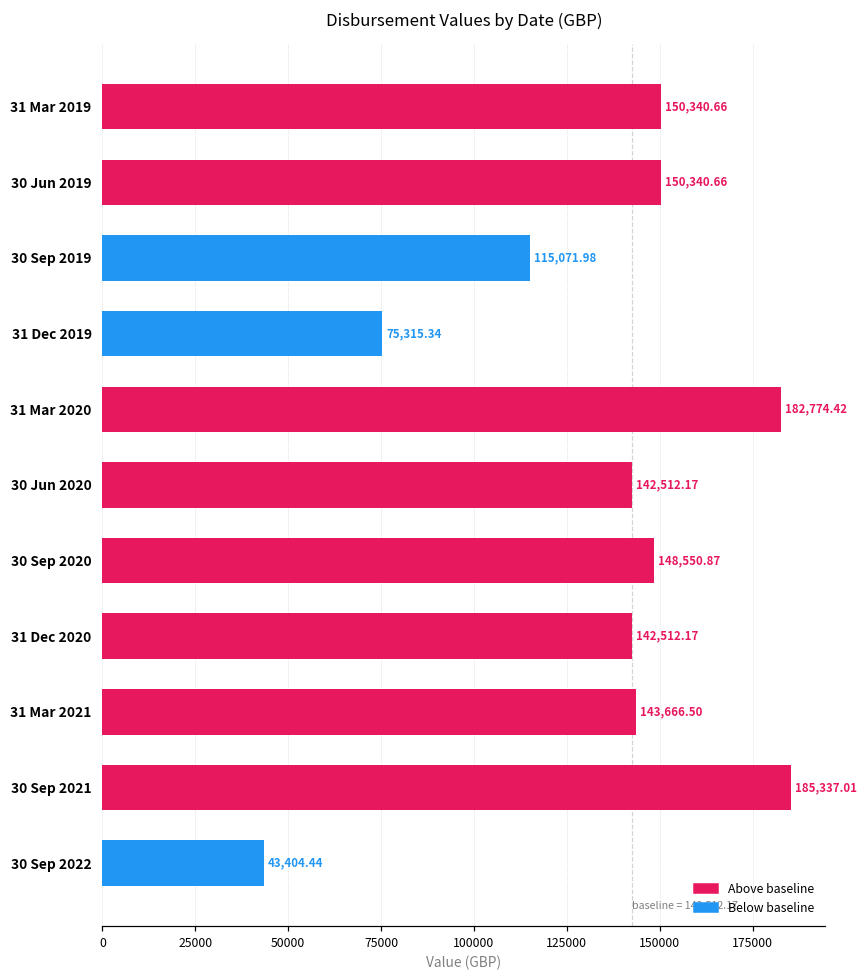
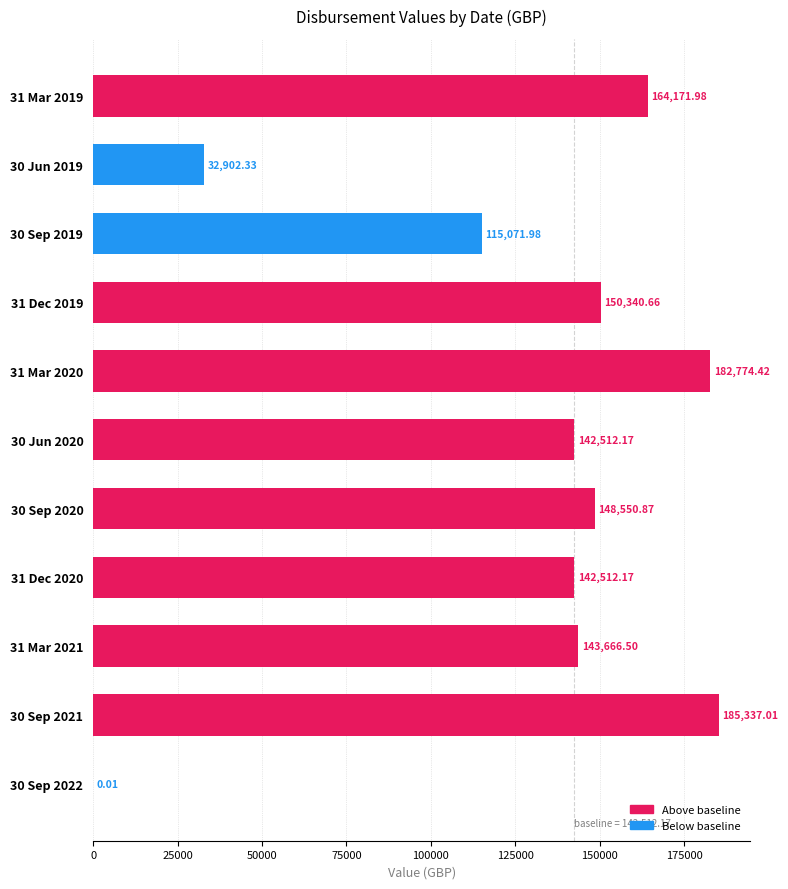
  {
-   "31 Mar 2019": "150,340.66",
-   "30 Jun 2019": "150,340.66",
+   "31 Mar 2019": "164,171.98",
+   "30 Jun 2019": "32,902.33",
    "30 Sep 2019": "115,071.98",
-   "31 Dec 2019": "75,315.34",
+   "31 Dec 2019": "150,340.66",
    "31 Mar 2020": "182,774.42",
    "30 Jun 2020": "142,512.17",
    "30 Sep 2020": "148,550.87",
    "31 Dec 2020": "142,512.17",
    "31 Mar 2021": "143,666.50",
    "30 Sep 2021": "185,337.01",
-   "30 Sep 2022": "43,404.44"
+   "30 Sep 2022": "0.01"
  }
